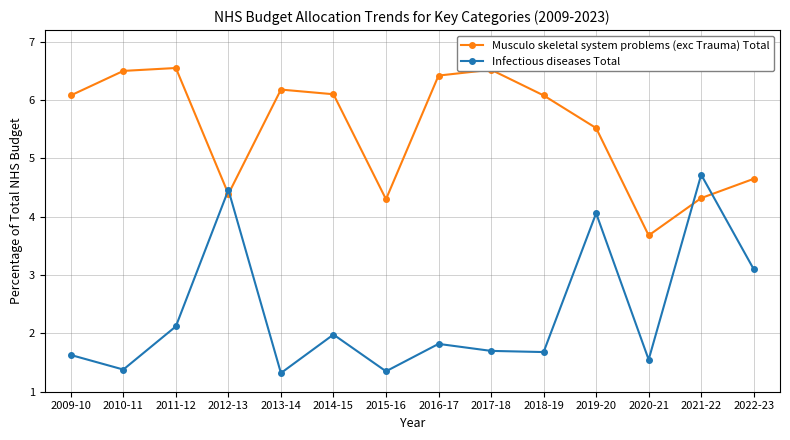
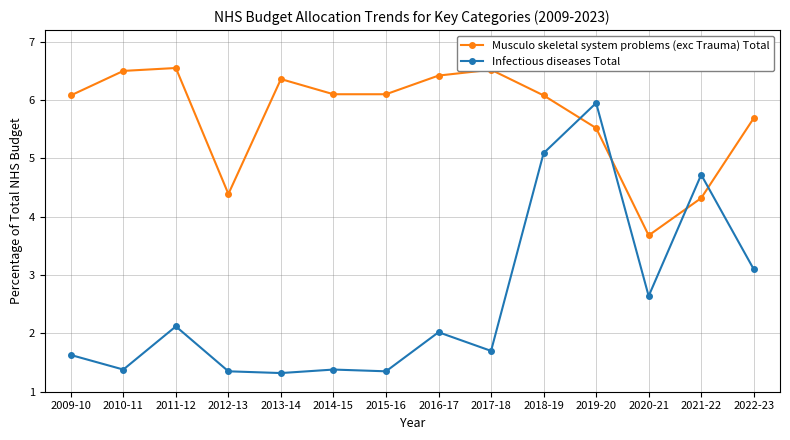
  {
    "Musculo skeletal system problems (exc Trauma) Total": {
      "2009-10": 6.1,
      "2010-11": 6.5,
      "2011-12": 6.6,
      "2012-13": 4.4,
-     "2013-14": 6.2,
+     "2013-14": 6.4,
      "2014-15": 6.1,
-     "2015-16": 4.3,
+     "2015-16": 6.1,
      "2016-17": 6.4,
      "2018-19": 6.1,
      "2019-20": 5.5,
      "2020-21": 3.7,
      "2021-22": 4.3,
-     "2022-23": 4.7
+     "2022-23": 5.7
    },
    "Infectious diseases Total": {
      "2009-10": 1.6,
      "2010-11": 1.4,
      "2011-12": 2.1,
-     "2012-13": 4.5,
+     "2012-13": 1.4,
      "2013-14": 1.3,
-     "2014-15": 2.0,
+     "2014-15": 1.4,
      "2015-16": 1.4,
-     "2016-17": 1.8,
+     "2016-17": 2.0,
      "2017-18": 1.7,
-     "2018-19": 1.7,
-     "2019-20": 4.1,
-     "2020-21": 1.6,
+     "2018-19": 5.1,
+     "2019-20": 6.0,
+     "2020-21": 2.6,
      "2021-22": 4.7,
      "2022-23": 3.1
    }
  }
